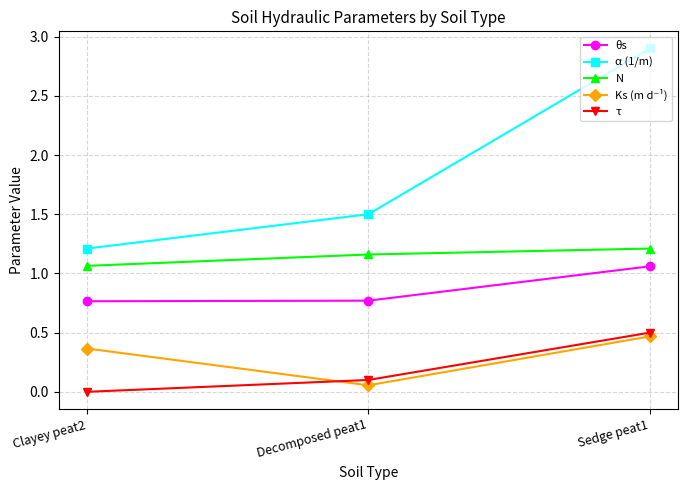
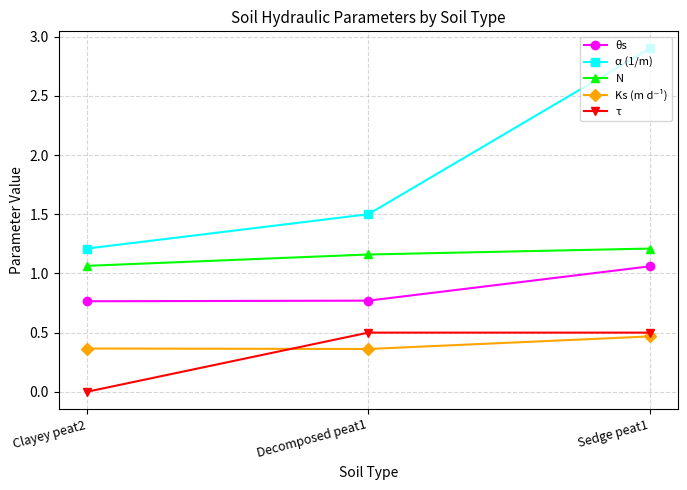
  {
    "θs": {
      "Clayey peat2": 0.77,
      "Decomposed peat1": 0.77,
      "Sedge peat1": 1.06
    },
    "α (1/m)": {
      "Clayey peat2": 1.21,
      "Decomposed peat1": 1.50
    },
    "N": {
      "Clayey peat2": 1.06,
      "Decomposed peat1": 1.16,
      "Sedge peat1": 1.21
    },
    "Ks (m d⁻¹)": {
      "Clayey peat2": 0.37,
-     "Decomposed peat1": 0.06,
+     "Decomposed peat1": 0.36,
      "Sedge peat1": 0.47
    },
    "τ": {
      "Clayey peat2": 0.0,
-     "Decomposed peat1": 0.1,
+     "Decomposed peat1": 0.5,
      "Sedge peat1": 0.5
    }
  }
